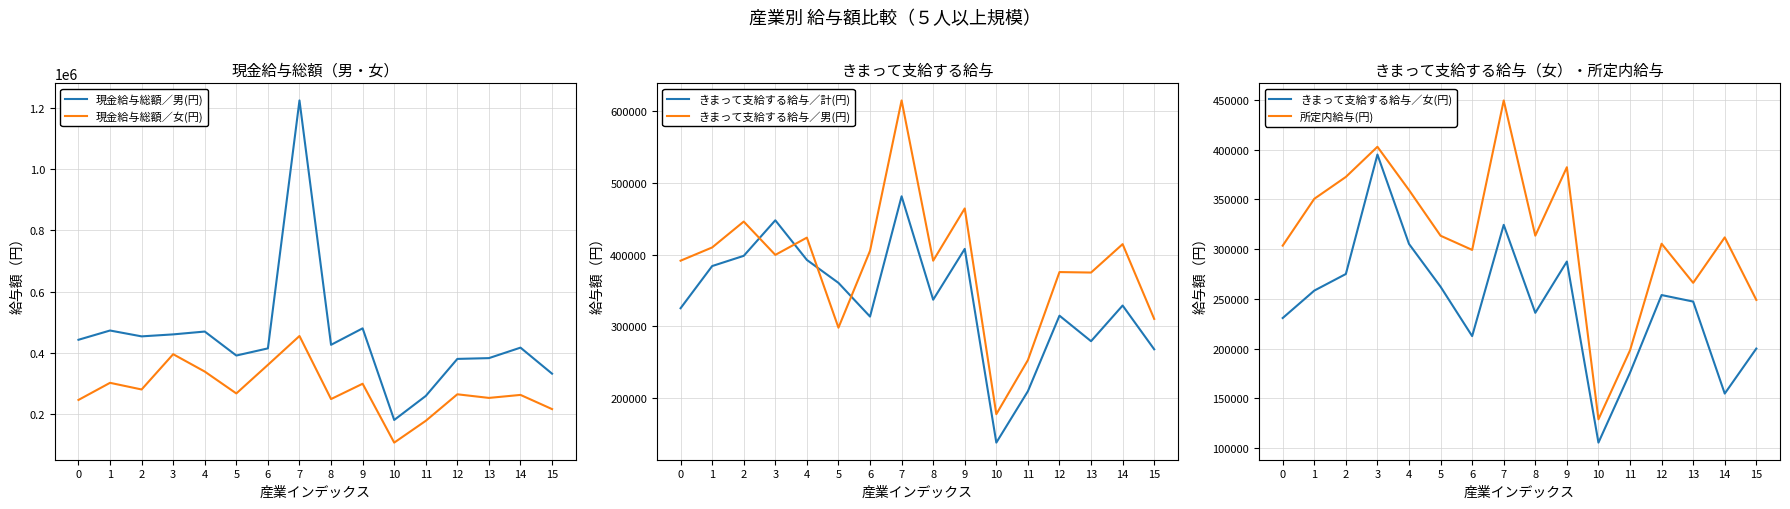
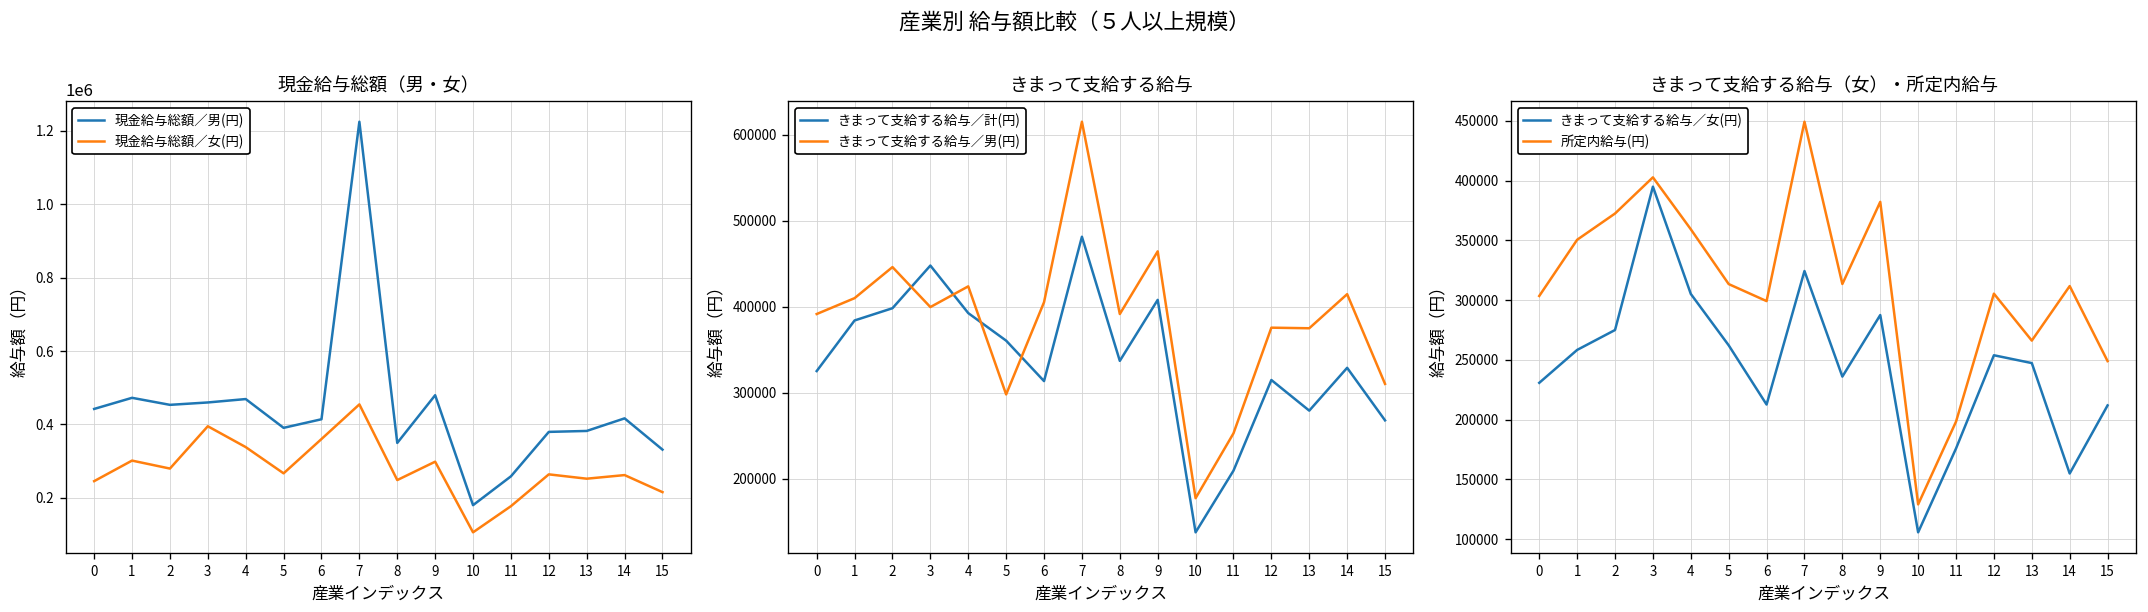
  {
    "現金給与総額（男・女）": {
      "現金給与総額／男(円)": {
        "0": 440000,
        "1": 470000,
        "2": 450000,
        "3": 460000,
        "4": 470000,
        "5": 390000,
        "6": 410000,
        "7": 1230000,
-       "8": 430000,
+       "8": 350000,
        "9": 480000,
        "10": 180000,
        "11": 260000,
        "12": 380000,
        "13": 380000,
        "14": 420000,
        "15": 330000
      },
      "現金給与総額／女(円)": {
        "0": 250000,
        "1": 300000,
        "2": 280000,
        "3": 400000,
        "4": 340000,
        "5": 270000,
        "6": 360000,
        "7": 450000,
        "8": 250000,
        "9": 300000,
        "10": 110000,
        "11": 180000,
        "12": 260000,
        "13": 250000,
        "14": 260000,
        "15": 220000
      }
    },
    "きまって支給する給与": {
      "きまって支給する給与／計(円)": {
        "0": 330000,
        "1": 380000,
        "2": 400000,
        "3": 450000,
        "4": 390000,
        "5": 360000,
        "6": 310000,
        "7": 480000,
        "8": 340000,
        "9": 410000,
        "10": 140000,
        "11": 210000,
        "12": 310000,
        "13": 280000,
        "14": 330000,
        "15": 270000
      },
      "きまって支給する給与／男(円)": {
        "0": 390000,
        "1": 410000,
        "2": 450000,
        "3": 400000,
        "4": 420000,
        "5": 300000,
        "6": 410000,
        "7": 620000,
        "8": 390000,
        "9": 460000,
        "10": 180000,
        "11": 250000,
        "12": 380000,
        "13": 380000,
        "14": 410000,
        "15": 310000
      }
    },
    "きまって支給する給与（女）・所定内給与": {
      "きまって支給する給与／女(円)": {
        "0": 230000,
        "1": 260000,
        "2": 270000,
        "3": 400000,
        "4": 310000,
        "5": 260000,
        "6": 210000,
        "7": 320000,
        "8": 240000,
        "9": 290000,
        "10": 110000,
        "11": 180000,
        "12": 250000,
        "13": 250000,
        "14": 150000,
-       "15": 200000
+       "15": 210000
      },
      "所定内給与(円)": {
        "0": 300000,
        "1": 350000,
        "2": 370000,
        "3": 400000,
        "4": 360000,
        "5": 310000,
        "6": 300000,
        "7": 450000,
        "8": 310000,
        "9": 380000,
        "10": 130000,
        "11": 200000,
        "12": 310000,
        "13": 270000,
        "14": 310000,
        "15": 250000
      }
    }
  }
